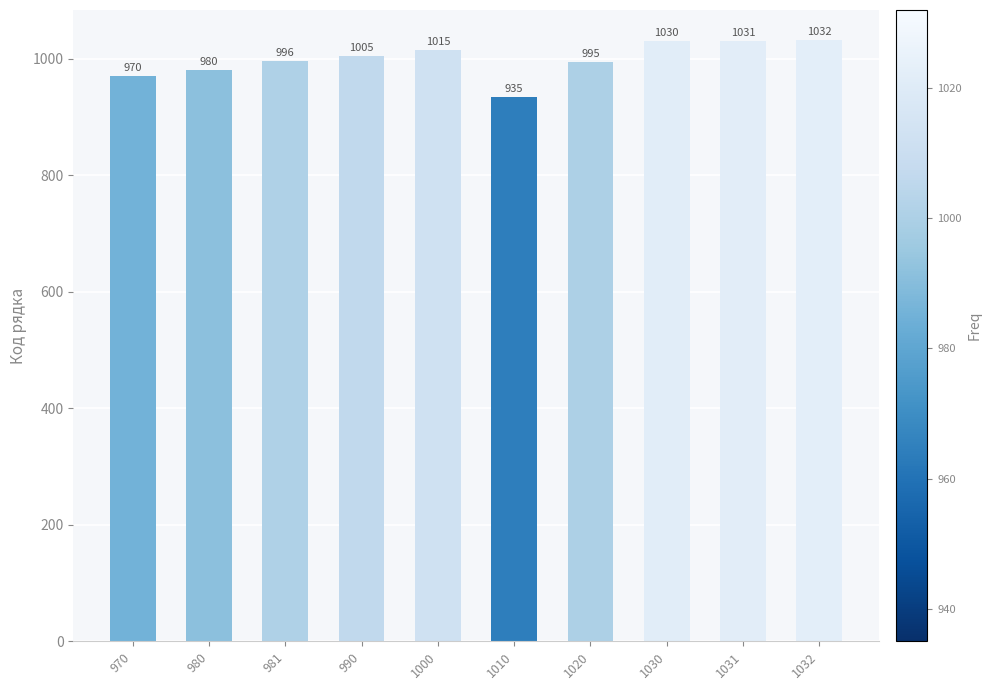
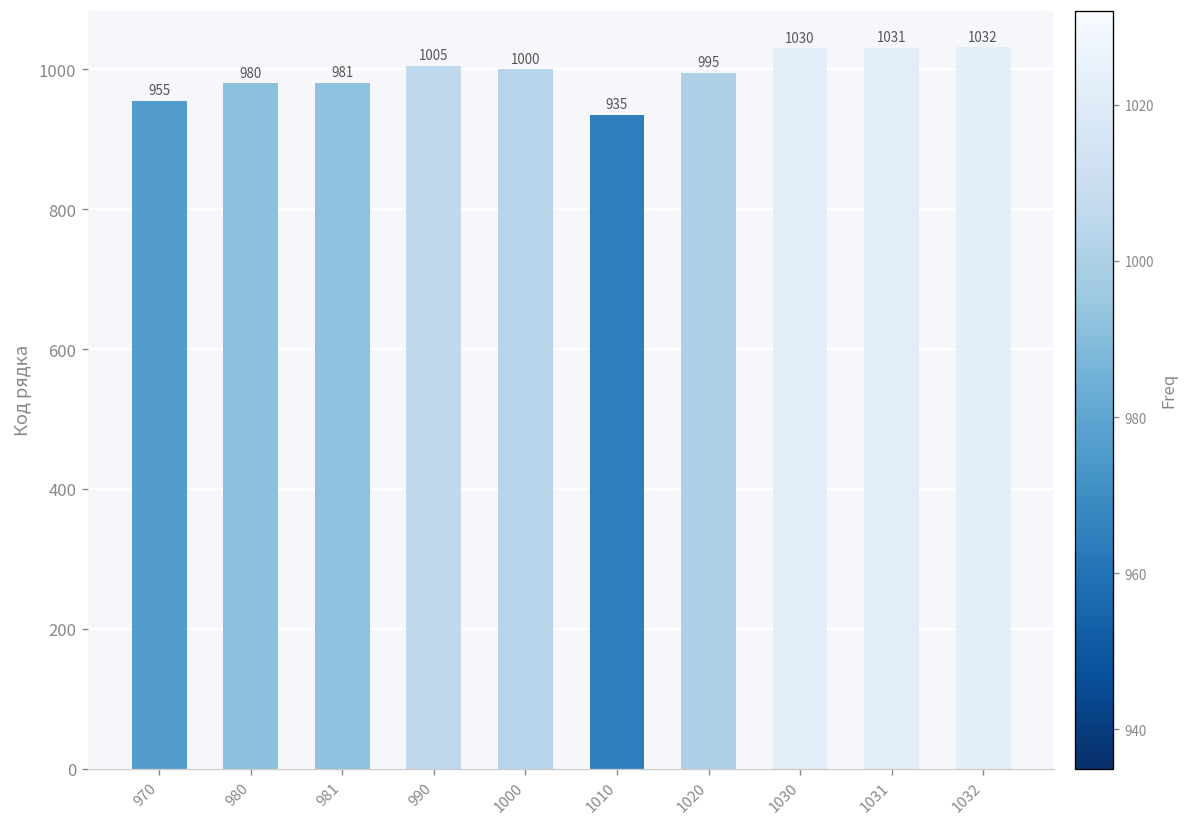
  {
-   "970": 970,
+   "970": 955,
    "980": 980,
-   "981": 996,
+   "981": 981,
    "990": 1005,
-   "1000": 1015,
+   "1000": 1000,
    "1010": 935,
    "1020": 995,
    "1030": 1030,
    "1031": 1031,
    "1032": 1032
  }
